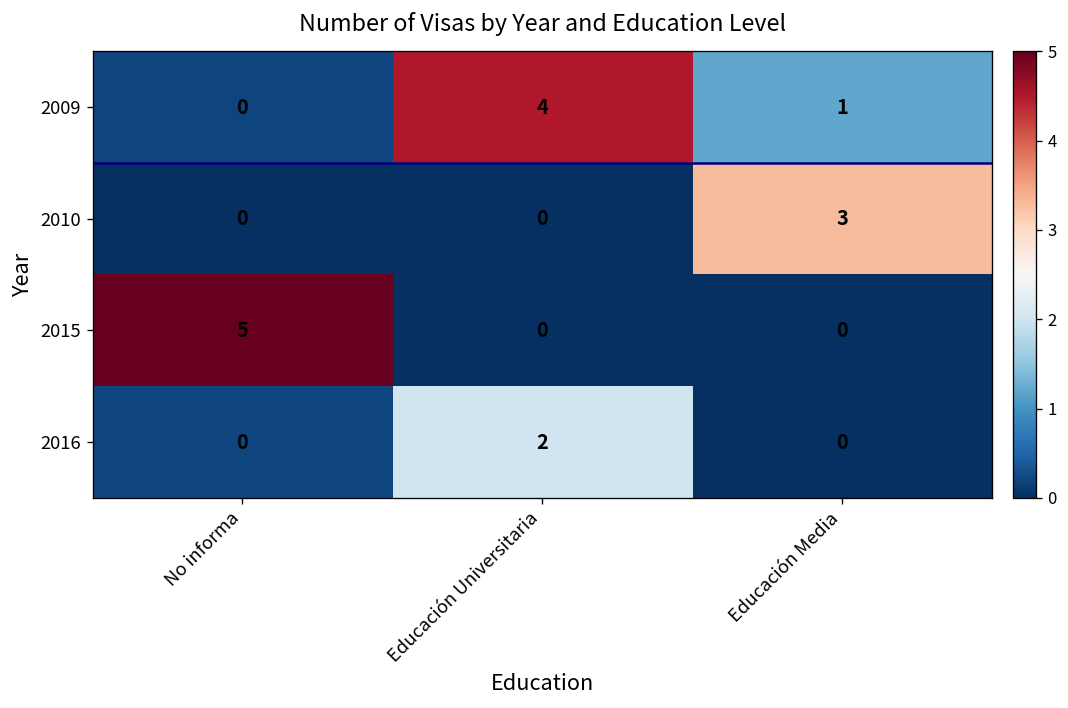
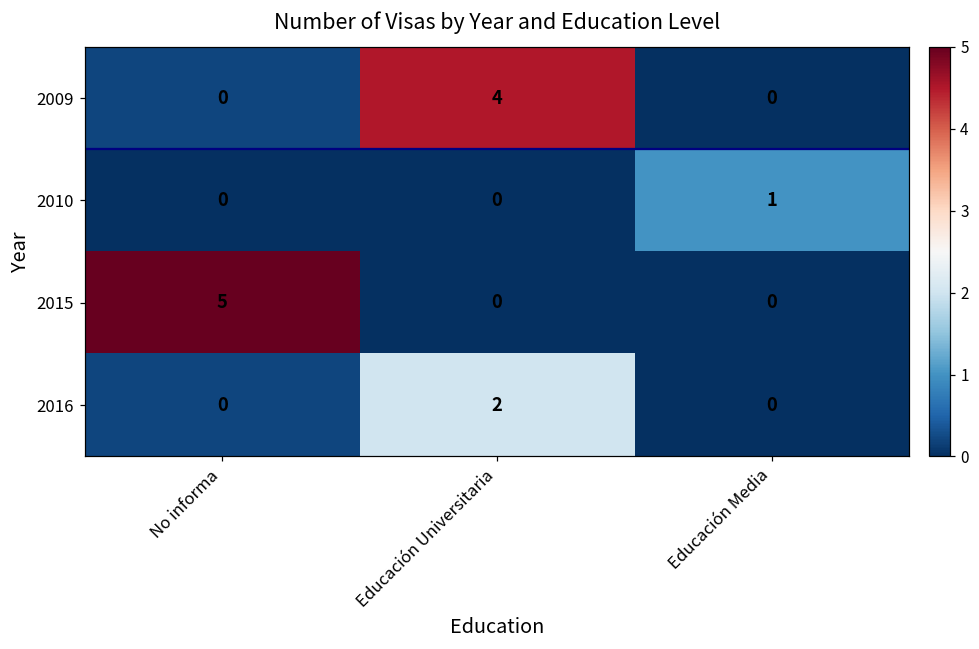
  {
    "2009": {
      "No informa": 0,
      "Educación Universitaria": 4,
-     "Educación Media": 1
+     "Educación Media": 0
    },
    "2010": {
      "No informa": 0,
      "Educación Universitaria": 0,
-     "Educación Media": 3
+     "Educación Media": 1
    },
    "2015": {
      "No informa": 5,
      "Educación Universitaria": 0,
      "Educación Media": 0
    },
    "2016": {
      "No informa": 0,
      "Educación Universitaria": 2,
      "Educación Media": 0
    }
  }
